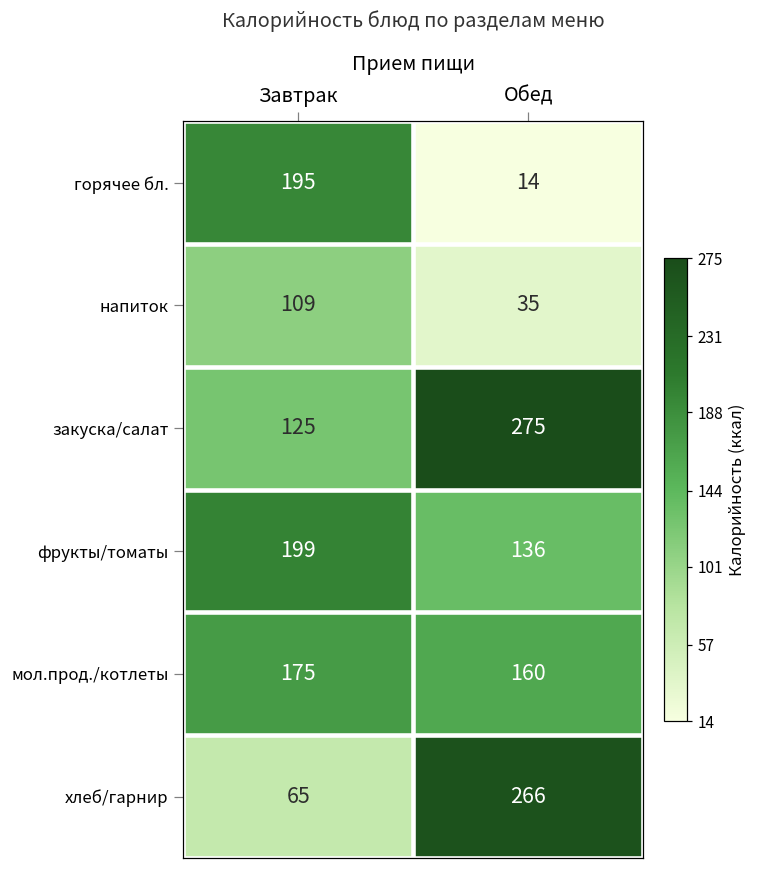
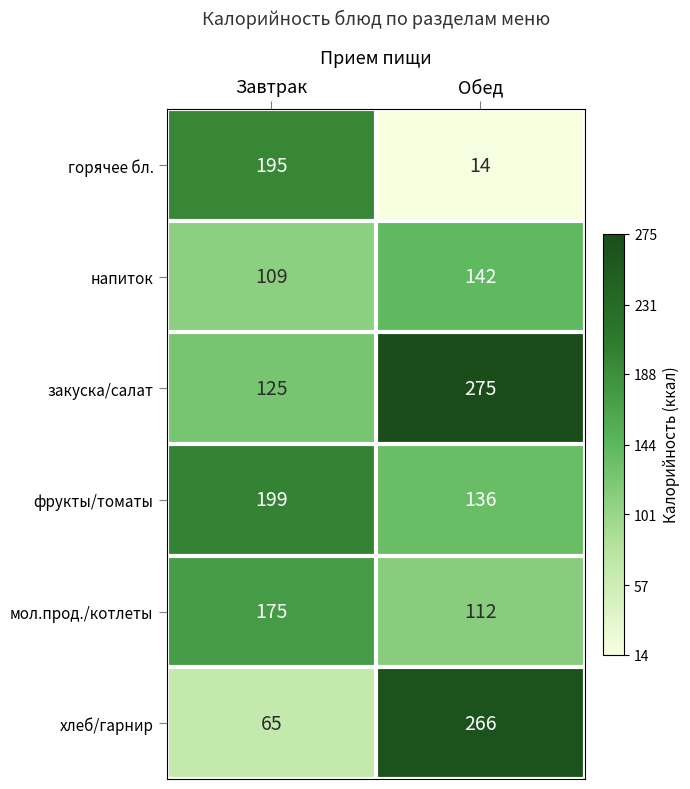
  {
    "горячее бл.": {
      "Завтрак": 195,
      "Обед": 14
    },
    "напиток": {
      "Завтрак": 109,
-     "Обед": 35
+     "Обед": 142
    },
    "закуска/салат": {
      "Завтрак": 125,
      "Обед": 275
    },
    "фрукты/томаты": {
      "Завтрак": 199,
      "Обед": 136
    },
    "мол.прод./котлеты": {
      "Завтрак": 175,
-     "Обед": 160
+     "Обед": 112
    },
    "хлеб/гарнир": {
      "Завтрак": 65,
      "Обед": 266
    }
  }
